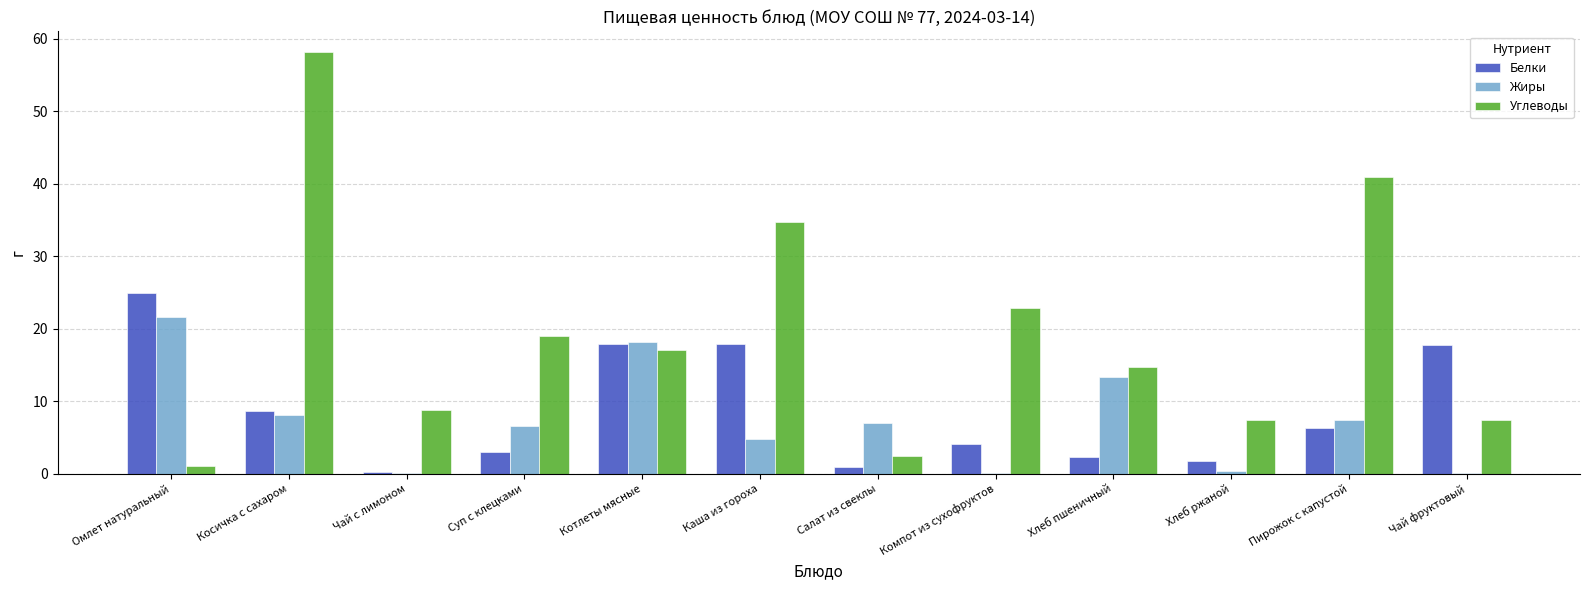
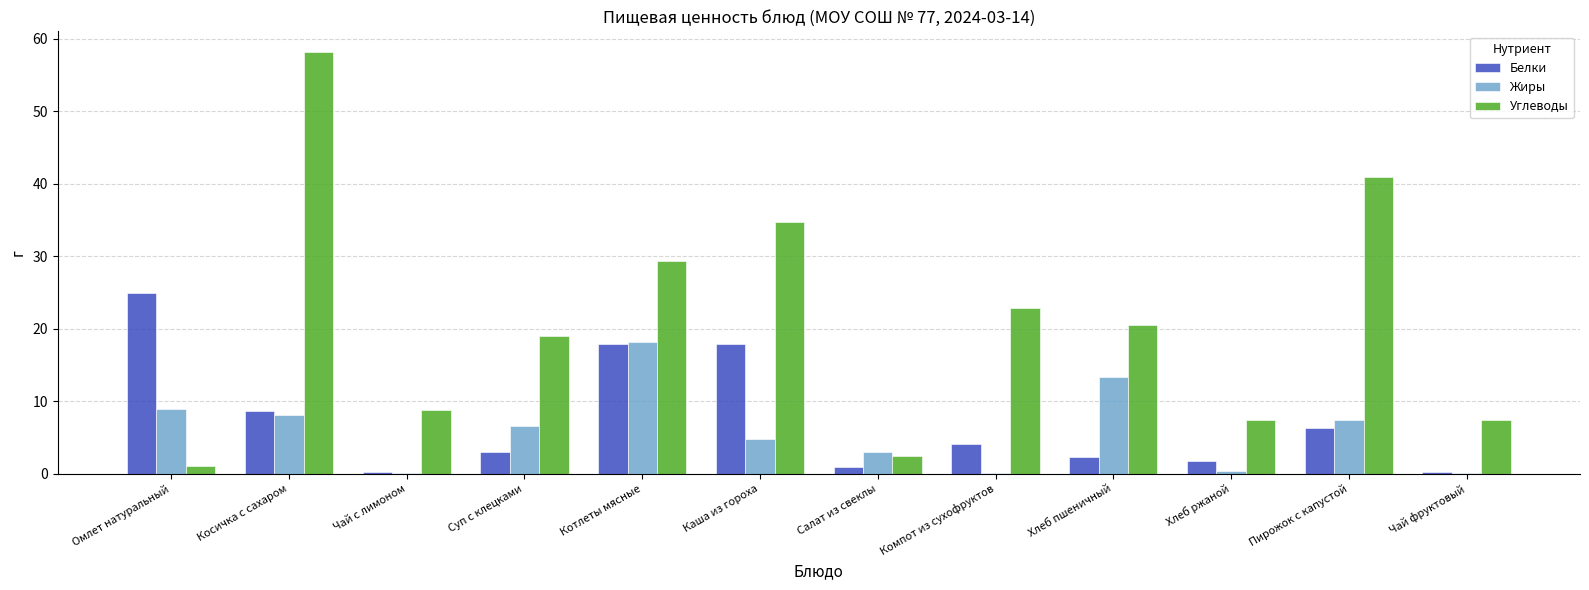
  {
    "Белки": {
      "Омлет натуральный": 25,
      "Косичка с сахаром": 9,
      "Суп с клецками": 3,
      "Котлеты мясные": 18,
      "Каша из гороха": 18,
      "Салат из свеклы": 1,
      "Компот из сухофруктов": 4,
      "Хлеб пшеничный": 2,
      "Хлеб ржаной": 2,
      "Пирожок с капустой": 6,
-     "Чай фруктовый": 18
+     "Чай фруктовый": 0
    },
    "Жиры": {
-     "Омлет натуральный": 22,
+     "Омлет натуральный": 9,
      "Косичка с сахаром": 8,
      "Суп с клецками": 7,
      "Котлеты мясные": 18,
      "Каша из гороха": 5,
-     "Салат из свеклы": 7,
+     "Салат из свеклы": 3,
      "Хлеб пшеничный": 13,
      "Пирожок с капустой": 7
    },
    "Углеводы": {
      "Омлет натуральный": 1,
      "Косичка с сахаром": 58,
      "Чай с лимоном": 9,
      "Суп с клецками": 19,
-     "Котлеты мясные": 17,
+     "Котлеты мясные": 29,
      "Каша из гороха": 35,
      "Салат из свеклы": 2,
      "Компот из сухофруктов": 23,
-     "Хлеб пшеничный": 15,
+     "Хлеб пшеничный": 20,
      "Хлеб ржаной": 7,
      "Пирожок с капустой": 41,
      "Чай фруктовый": 7
    }
  }
